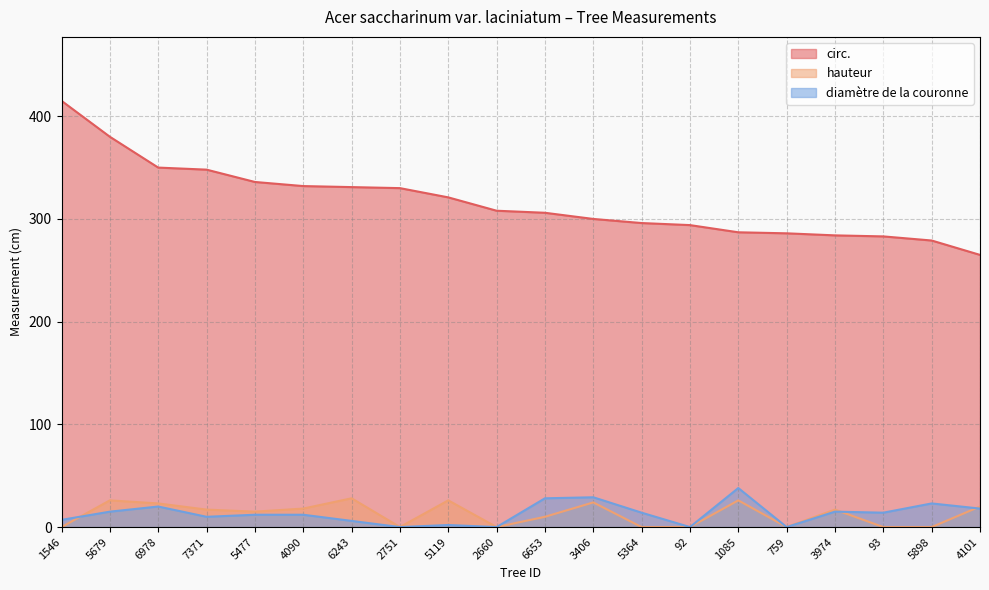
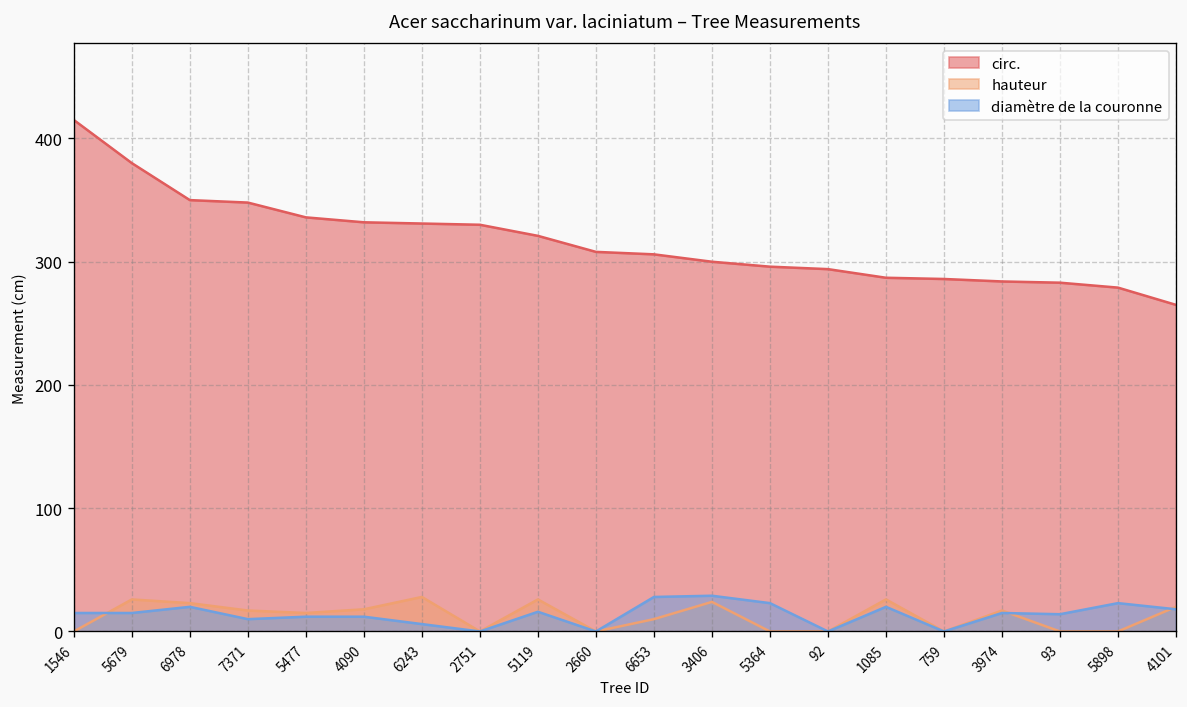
  {
    "diamètre de la couronne": {
-     "1546": 7,
+     "1546": 15,
      "5679": 15,
      "6978": 20,
      "7371": 10,
      "5477": 12,
      "4090": 12,
      "6243": 6,
-     "5119": 2,
+     "5119": 16,
      "6653": 28,
      "3406": 29,
-     "5364": 14,
-     "1085": 38,
+     "5364": 23,
+     "1085": 20,
      "93": 14,
      "5898": 23
    }
  }
